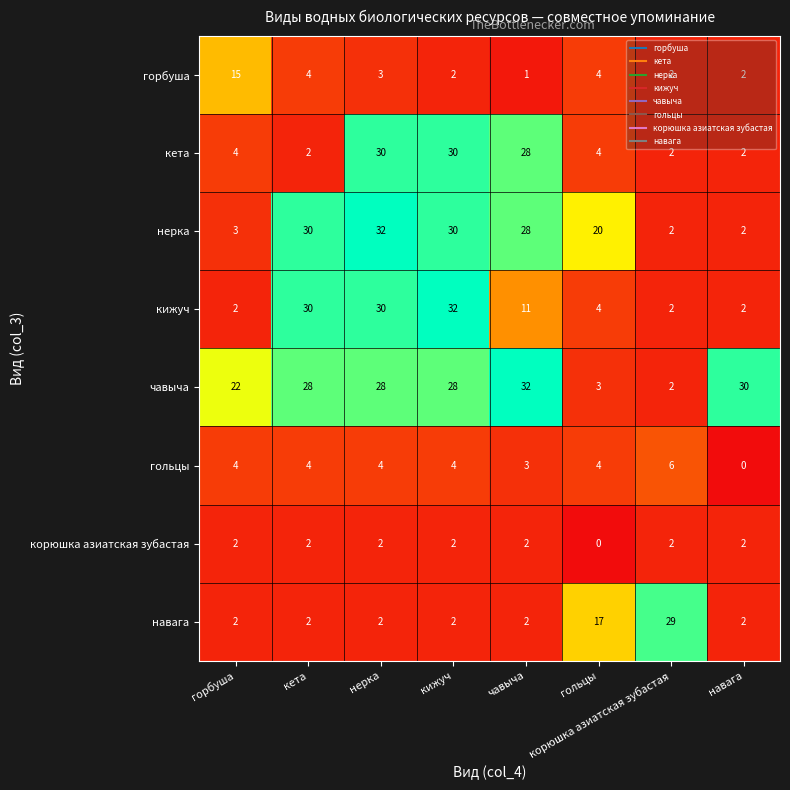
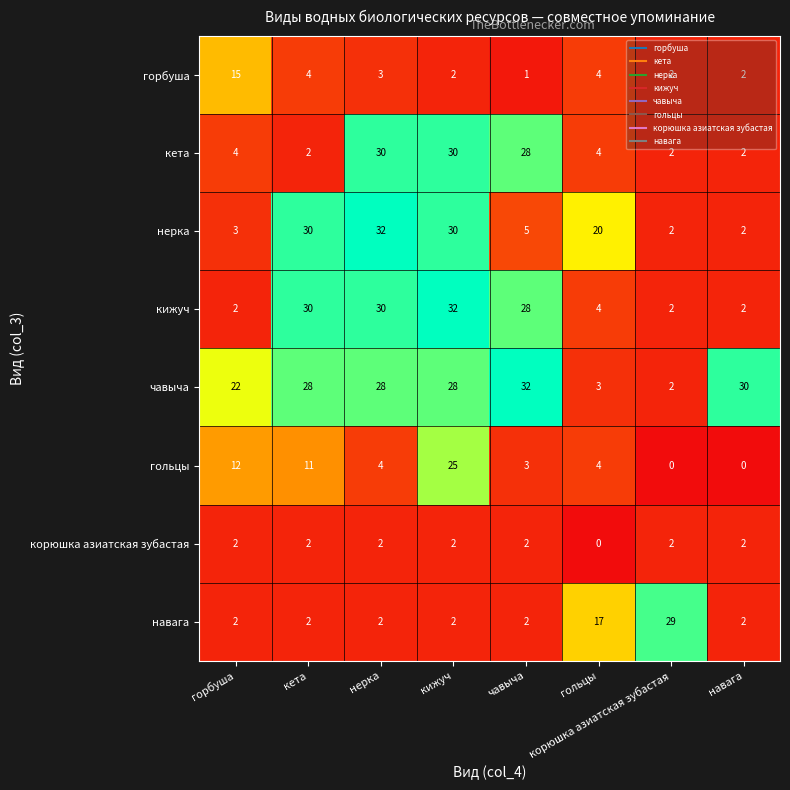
  {
    "горбуша": {
      "горбуша": 15,
      "кета": 4,
      "нерка": 3,
      "кижуч": 2,
      "чавыча": 1,
      "гольцы": 4
    },
    "кета": {
      "горбуша": 4,
      "кета": 2,
      "нерка": 30,
      "кижуч": 30,
      "чавыча": 28,
      "гольцы": 4
    },
    "нерка": {
      "горбуша": 3,
      "кета": 30,
      "нерка": 32,
      "кижуч": 30,
-     "чавыча": 28,
+     "чавыча": 5,
      "гольцы": 20,
      "корюшка азиатская зубастая": 2,
      "навага": 2
    },
    "кижуч": {
      "горбуша": 2,
      "кета": 30,
      "нерка": 30,
      "кижуч": 32,
-     "чавыча": 11,
+     "чавыча": 28,
      "гольцы": 4,
      "корюшка азиатская зубастая": 2,
      "навага": 2
    },
    "чавыча": {
      "горбуша": 22,
      "кета": 28,
      "нерка": 28,
      "кижуч": 28,
      "чавыча": 32,
      "гольцы": 3,
      "корюшка азиатская зубастая": 2,
      "навага": 30
    },
    "гольцы": {
-     "горбуша": 4,
-     "кета": 4,
+     "горбуша": 12,
+     "кета": 11,
      "нерка": 4,
-     "кижуч": 4,
+     "кижуч": 25,
      "чавыча": 3,
      "гольцы": 4,
-     "корюшка азиатская зубастая": 6,
+     "корюшка азиатская зубастая": 0,
      "навага": 0
    },
    "корюшка азиатская зубастая": {
      "горбуша": 2,
      "кета": 2,
      "нерка": 2,
      "кижуч": 2,
      "чавыча": 2,
      "гольцы": 0,
      "корюшка азиатская зубастая": 2,
      "навага": 2
    },
    "навага": {
      "горбуша": 2,
      "кета": 2,
      "нерка": 2,
      "кижуч": 2,
      "чавыча": 2,
      "гольцы": 17,
      "корюшка азиатская зубастая": 29,
      "навага": 2
    }
  }
